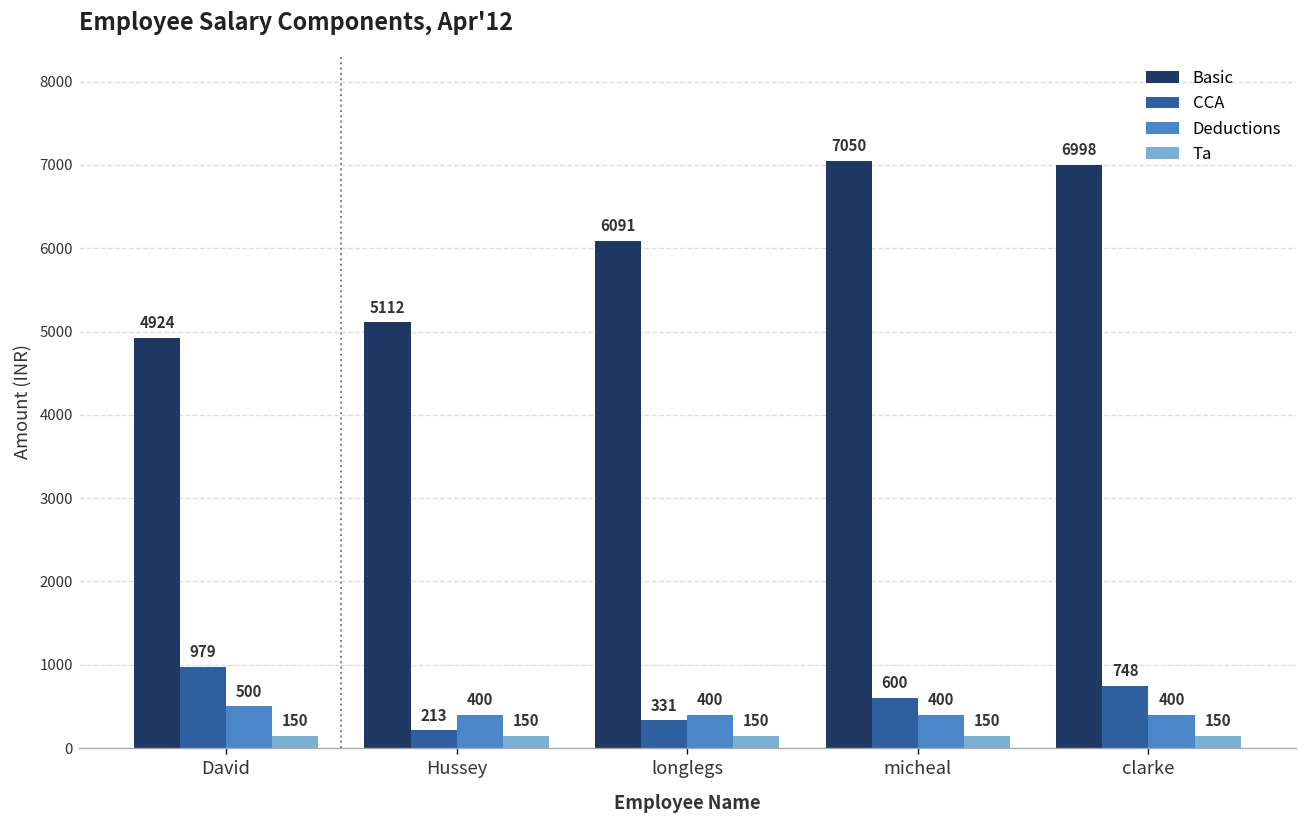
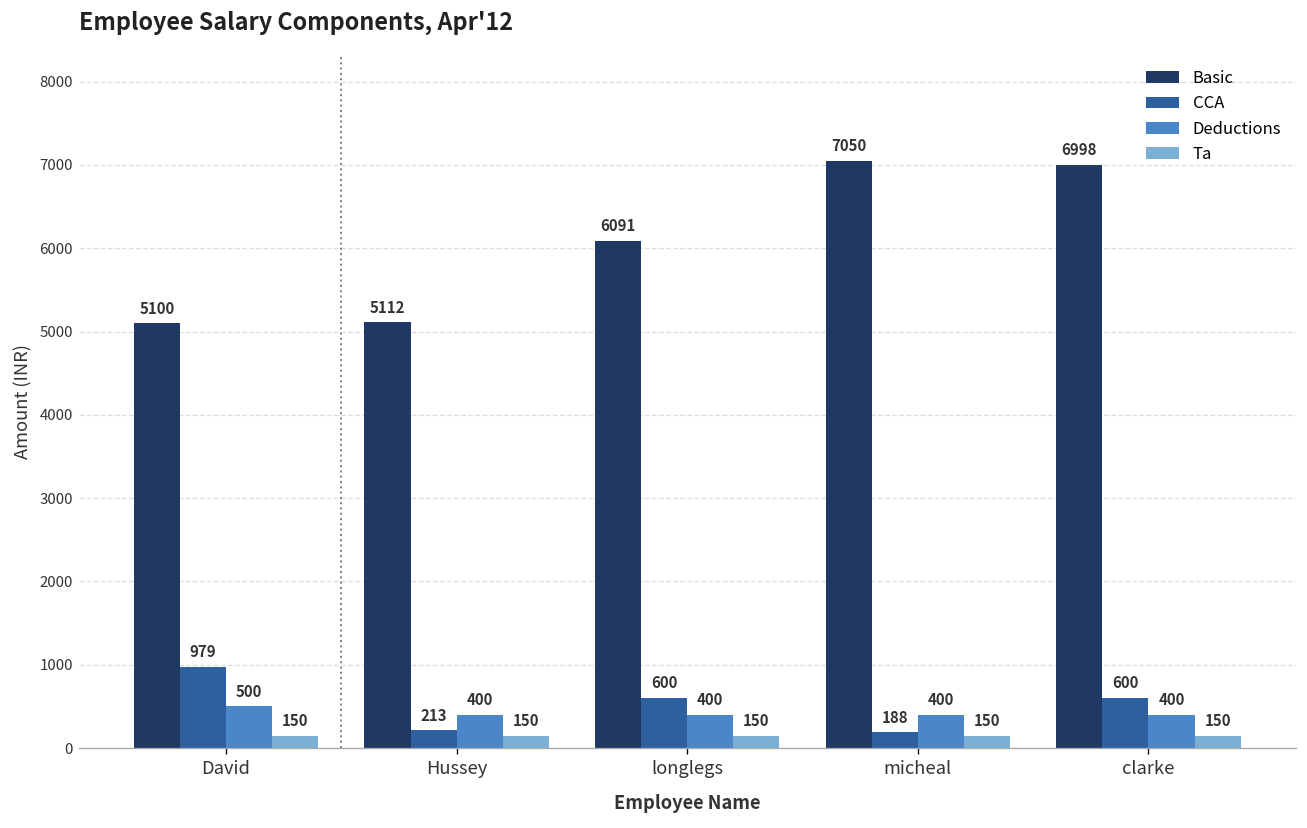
  {
    "Basic": {
-     "David": 4924,
+     "David": 5100,
      "Hussey": 5112,
      "longlegs": 6091,
      "micheal": 7050,
      "clarke": 6998
    },
    "CCA": {
      "David": 979,
      "Hussey": 213,
-     "longlegs": 331,
-     "micheal": 600,
-     "clarke": 748
+     "longlegs": 600,
+     "micheal": 188,
+     "clarke": 600
    },
    "Deductions": {
      "David": 500,
      "Hussey": 400,
      "longlegs": 400,
      "micheal": 400,
      "clarke": 400
    },
    "Ta": {
      "David": 150,
      "Hussey": 150,
      "longlegs": 150,
      "micheal": 150,
      "clarke": 150
    }
  }
